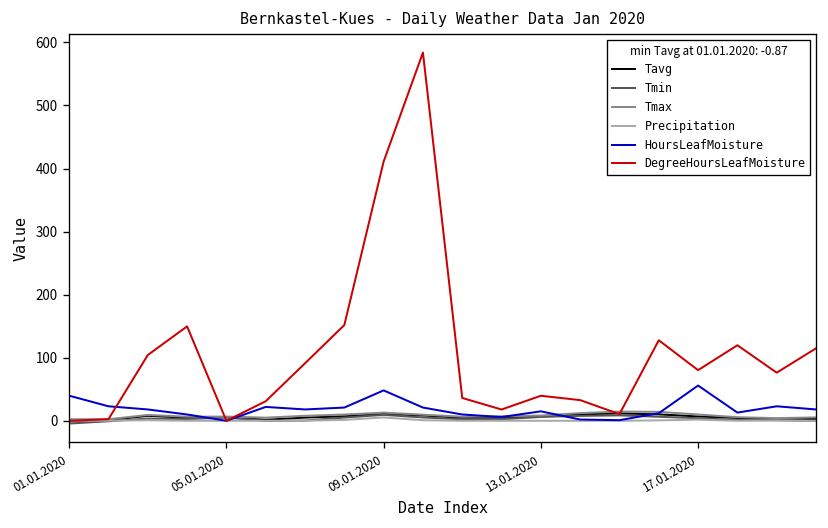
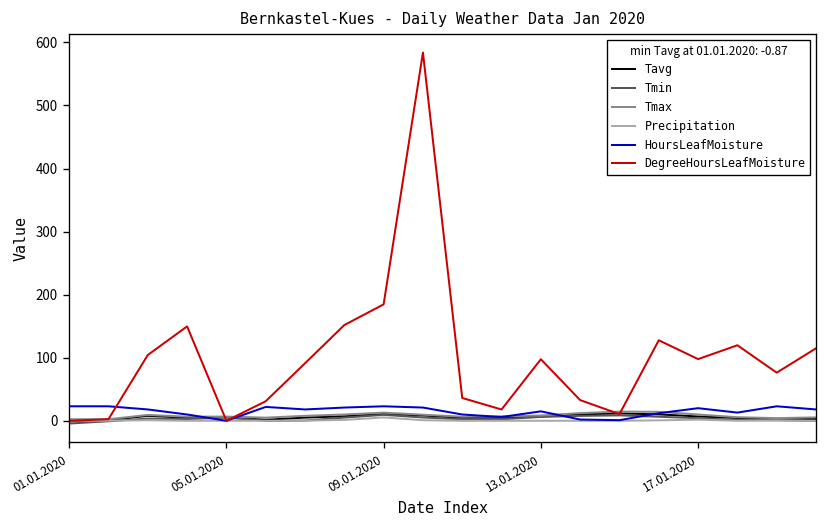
  {
    "HoursLeafMoisture": {
-     "01.01.2020": 40,
-     "09.01.2020": 50,
+     "01.01.2020": 20,
+     "09.01.2020": 20,
      "13.01.2020": 20,
-     "17.01.2020": 60
+     "17.01.2020": 20
    },
    "DegreeHoursLeafMoisture": {
-     "09.01.2020": 410,
-     "13.01.2020": 40,
-     "17.01.2020": 80
+     "09.01.2020": 180,
+     "13.01.2020": 100,
+     "17.01.2020": 100
    }
  }
